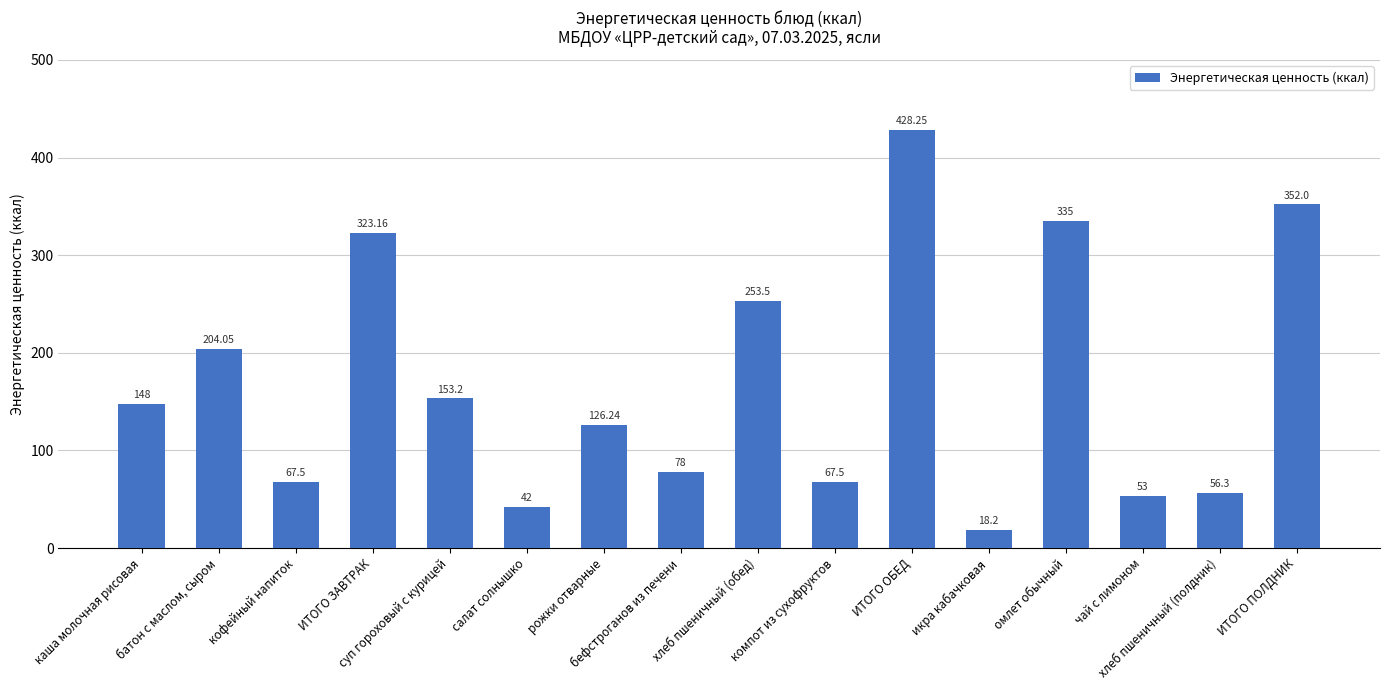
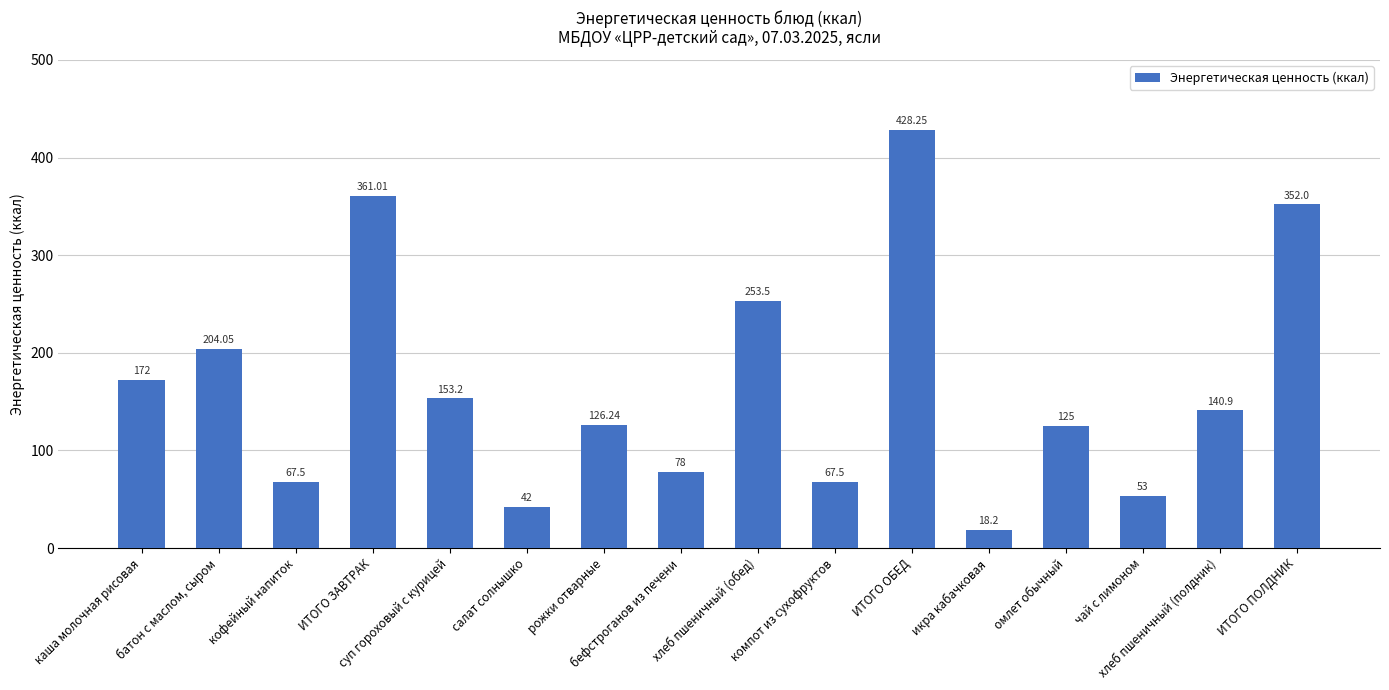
  {
-   "каша молочная рисовая": 148,
+   "каша молочная рисовая": 172,
    "батон с маслом, сыром": 204.05,
    "кофейный напиток": 67.5,
-   "ИТОГО ЗАВТРАК": 323.16,
+   "ИТОГО ЗАВТРАК": 361.01,
    "суп гороховый с курицей": 153.2,
    "салат солнышко": 42,
    "рожки отварные": 126.24,
    "бефстроганов из печени": 78,
    "хлеб пшеничный (обед)": 253.5,
    "компот из сухофруктов": 67.5,
    "ИТОГО ОБЕД": 428.25,
    "икра кабачковая": 18.2,
-   "омлет обычный": 335,
+   "омлет обычный": 125,
    "чай с лимоном": 53,
-   "хлеб пшеничный (полдник)": 56.3,
+   "хлеб пшеничный (полдник)": 140.9,
    "ИТОГО ПОЛДНИК": 352.0
  }
